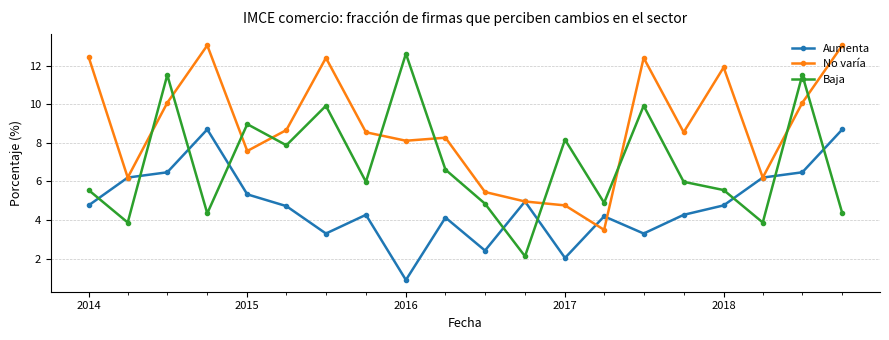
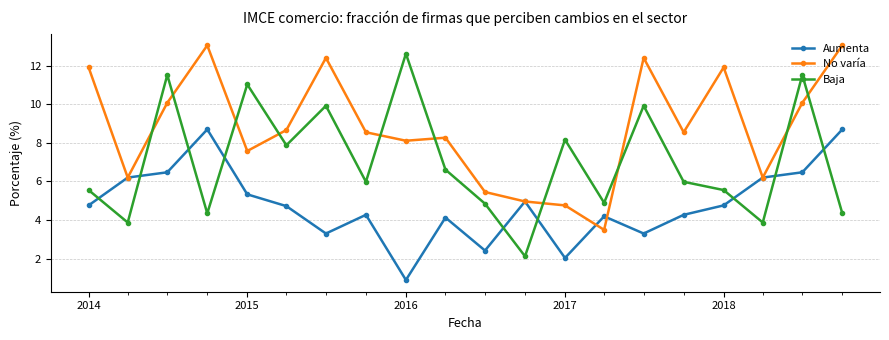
  {
    "Aumenta": {
      "2014": 4.8,
      "2015": 5.3,
      "2016": 0.9,
      "2017": 2.0,
      "2018": 4.8
    },
    "No varía": {
-     "2014": 12.4,
+     "2014": 11.9,
      "2015": 7.6,
      "2016": 8.1,
      "2017": 4.8,
      "2018": 11.9
    },
    "Baja": {
      "2014": 5.6,
-     "2015": 9.0,
+     "2015": 11.0,
      "2016": 12.6,
      "2017": 8.2,
      "2018": 5.6
    }
  }
